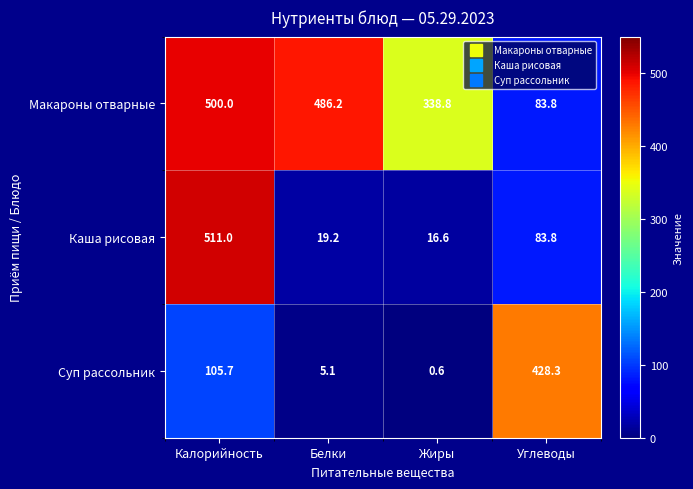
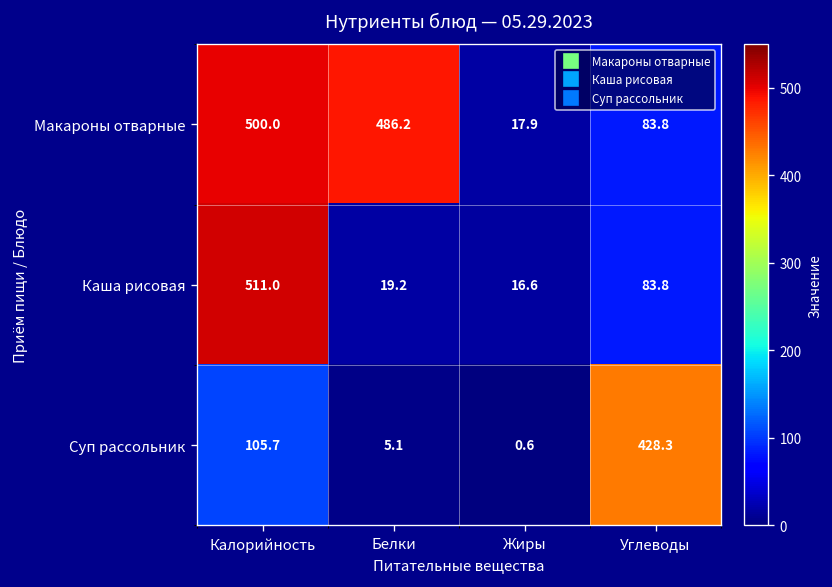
  {
    "Макароны отварные": {
      "Калорийность": 500.0,
      "Белки": 486.2,
-     "Жиры": 338.8,
+     "Жиры": 17.9,
      "Углеводы": 83.8
    },
    "Каша рисовая": {
      "Калорийность": 511.0,
      "Белки": 19.2,
      "Жиры": 16.6,
      "Углеводы": 83.8
    },
    "Суп рассольник": {
      "Калорийность": 105.7,
      "Белки": 5.1,
      "Жиры": 0.6,
      "Углеводы": 428.3
    }
  }
